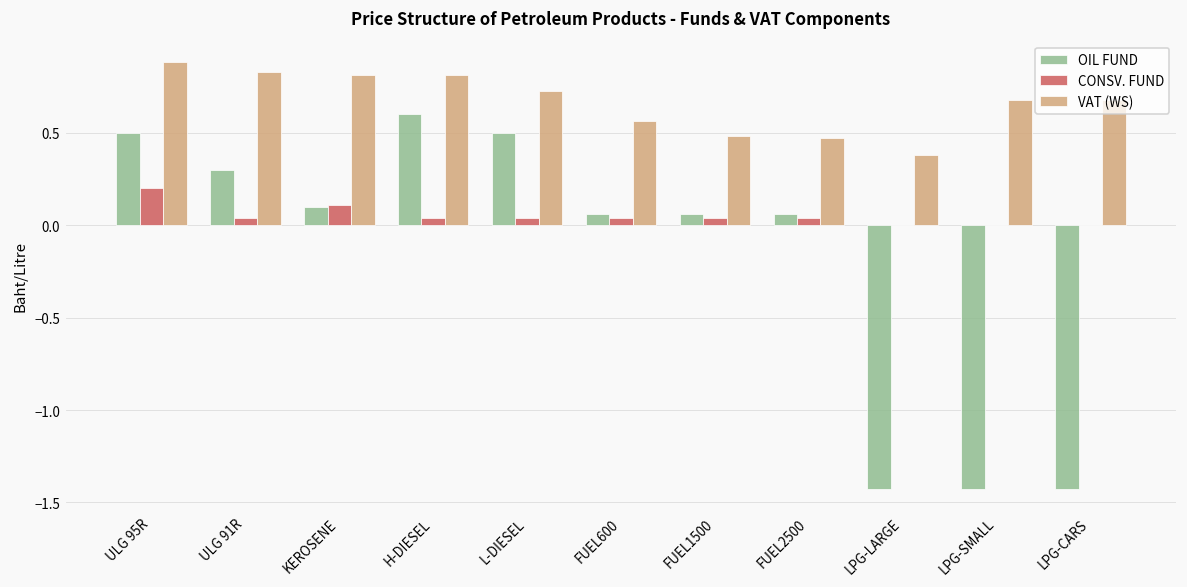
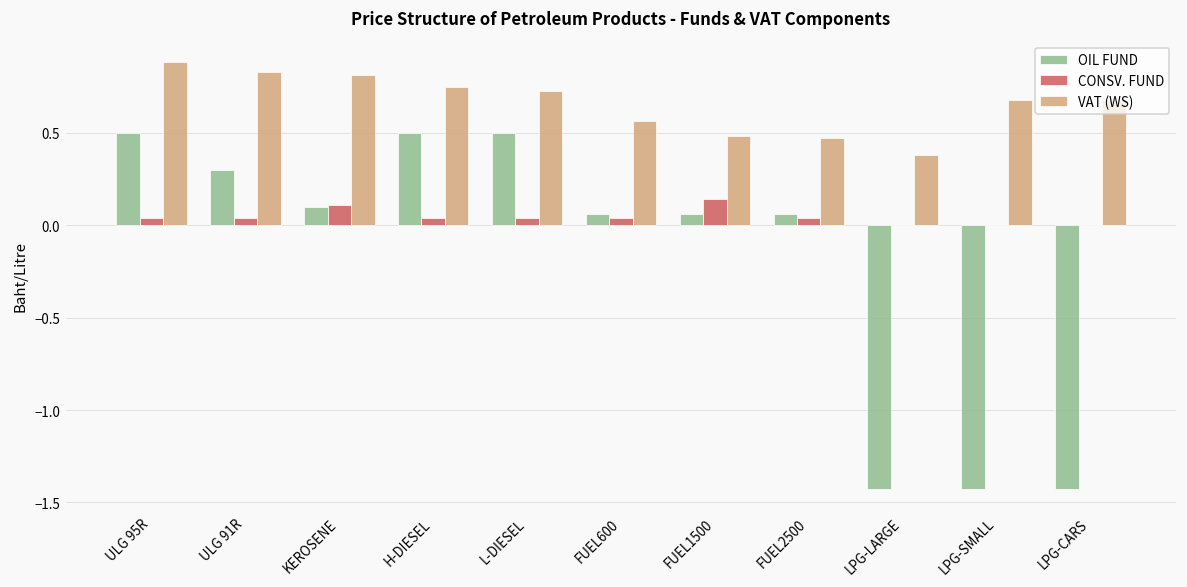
  {
    "OIL FUND": {
      "ULG 95R": 0.5,
      "ULG 91R": 0.3,
      "KEROSENE": 0.1,
-     "H-DIESEL": 0.6,
+     "H-DIESEL": 0.5,
      "L-DIESEL": 0.5,
      "FUEL600": 0.06,
      "FUEL1500": 0.06,
      "FUEL2500": 0.06,
      "LPG-LARGE": -1.43,
      "LPG-SMALL": -1.43,
      "LPG-CARS": -1.43
    },
    "CONSV. FUND": {
-     "ULG 95R": 0.20,
+     "ULG 95R": 0.04,
      "ULG 91R": 0.04,
      "KEROSENE": 0.11,
      "H-DIESEL": 0.04,
      "L-DIESEL": 0.04,
      "FUEL600": 0.04,
-     "FUEL1500": 0.04,
+     "FUEL1500": 0.14,
      "FUEL2500": 0.04,
      "LPG-LARGE": 0.00,
      "LPG-SMALL": 0.00,
      "LPG-CARS": 0.00
    },
    "VAT (WS)": {
      "ULG 95R": 0.88,
      "ULG 91R": 0.83,
      "KEROSENE": 0.81,
-     "H-DIESEL": 0.81,
+     "H-DIESEL": 0.75,
      "L-DIESEL": 0.73,
      "FUEL600": 0.56,
      "FUEL1500": 0.48,
      "FUEL2500": 0.47,
      "LPG-LARGE": 0.38,
      "LPG-SMALL": 0.68
    }
  }
